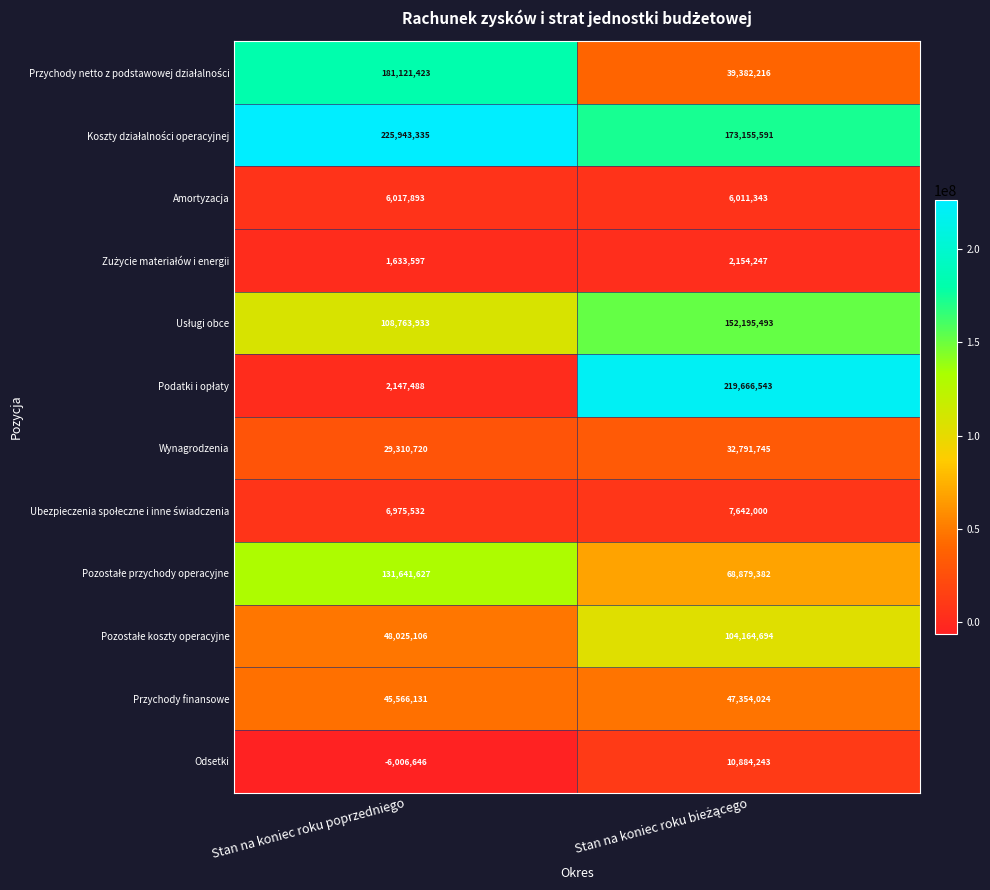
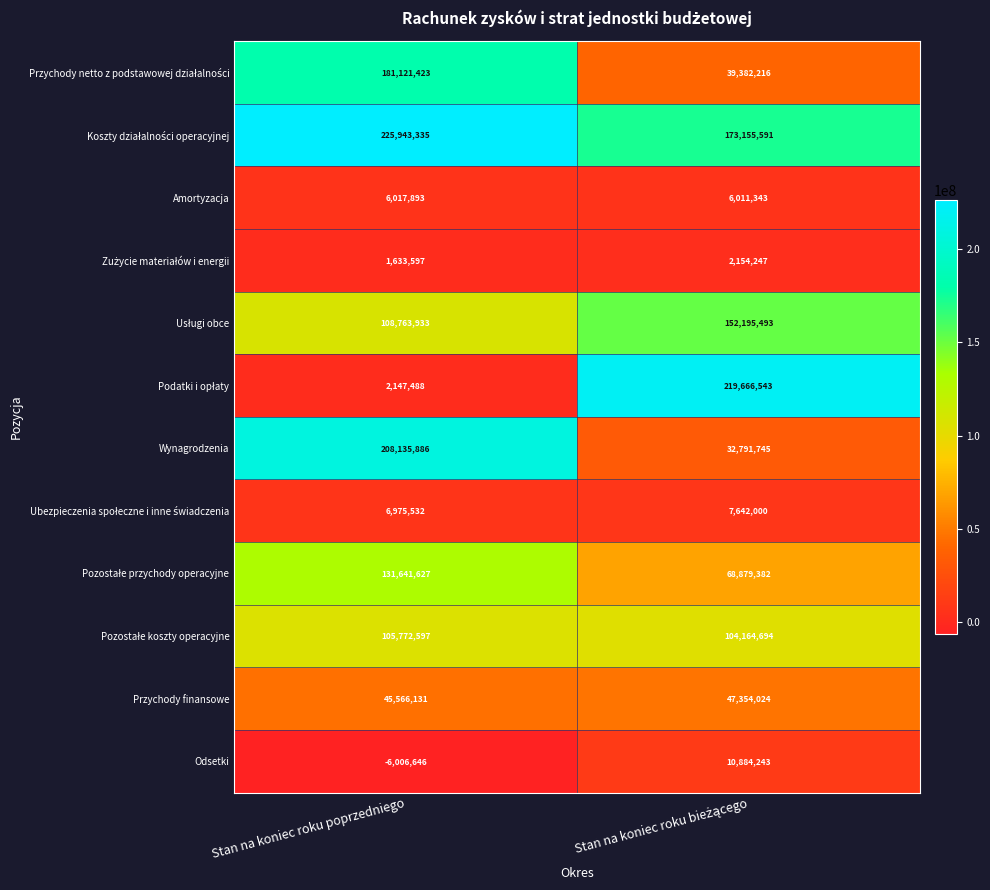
  {
    "Przychody netto z podstawowej działalności": {
      "Stan na koniec roku poprzedniego": "181,121,423",
      "Stan na koniec roku bieżącego": "39,382,216"
    },
    "Koszty działalności operacyjnej": {
      "Stan na koniec roku poprzedniego": "225,943,335",
      "Stan na koniec roku bieżącego": "173,155,591"
    },
    "Amortyzacja": {
      "Stan na koniec roku poprzedniego": "6,017,893",
      "Stan na koniec roku bieżącego": "6,011,343"
    },
    "Zużycie materiałów i energii": {
      "Stan na koniec roku poprzedniego": "1,633,597",
      "Stan na koniec roku bieżącego": "2,154,247"
    },
    "Usługi obce": {
      "Stan na koniec roku poprzedniego": "108,763,933",
      "Stan na koniec roku bieżącego": "152,195,493"
    },
    "Podatki i opłaty": {
      "Stan na koniec roku poprzedniego": "2,147,488",
      "Stan na koniec roku bieżącego": "219,666,543"
    },
    "Wynagrodzenia": {
-     "Stan na koniec roku poprzedniego": "29,310,720",
+     "Stan na koniec roku poprzedniego": "208,135,886",
      "Stan na koniec roku bieżącego": "32,791,745"
    },
    "Ubezpieczenia społeczne i inne świadczenia": {
      "Stan na koniec roku poprzedniego": "6,975,532",
      "Stan na koniec roku bieżącego": "7,642,000"
    },
    "Pozostałe przychody operacyjne": {
      "Stan na koniec roku poprzedniego": "131,641,627",
      "Stan na koniec roku bieżącego": "68,879,382"
    },
    "Pozostałe koszty operacyjne": {
-     "Stan na koniec roku poprzedniego": "48,025,106",
+     "Stan na koniec roku poprzedniego": "105,772,597",
      "Stan na koniec roku bieżącego": "104,164,694"
    },
    "Przychody finansowe": {
      "Stan na koniec roku poprzedniego": "45,566,131",
      "Stan na koniec roku bieżącego": "47,354,024"
    },
    "Odsetki": {
      "Stan na koniec roku poprzedniego": "-6,006,646",
      "Stan na koniec roku bieżącego": "10,884,243"
    }
  }
